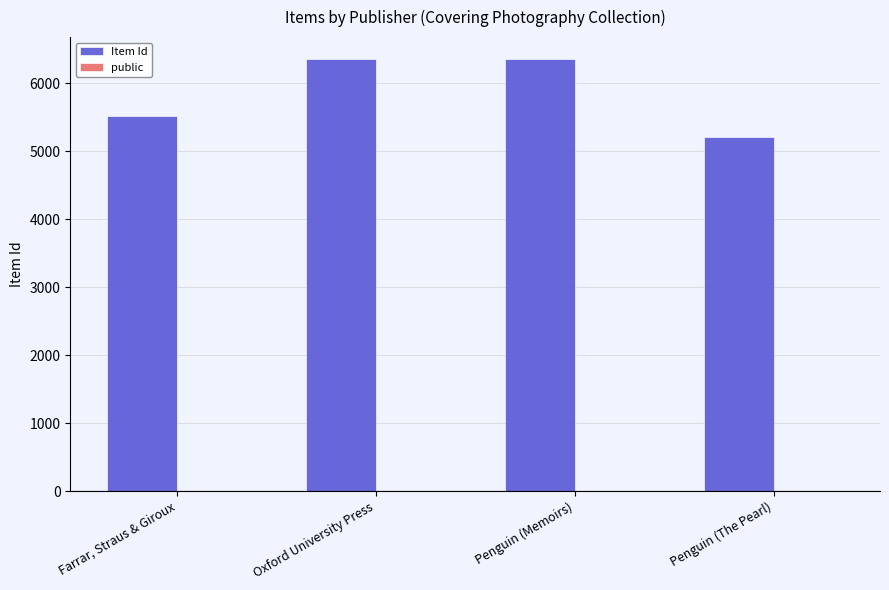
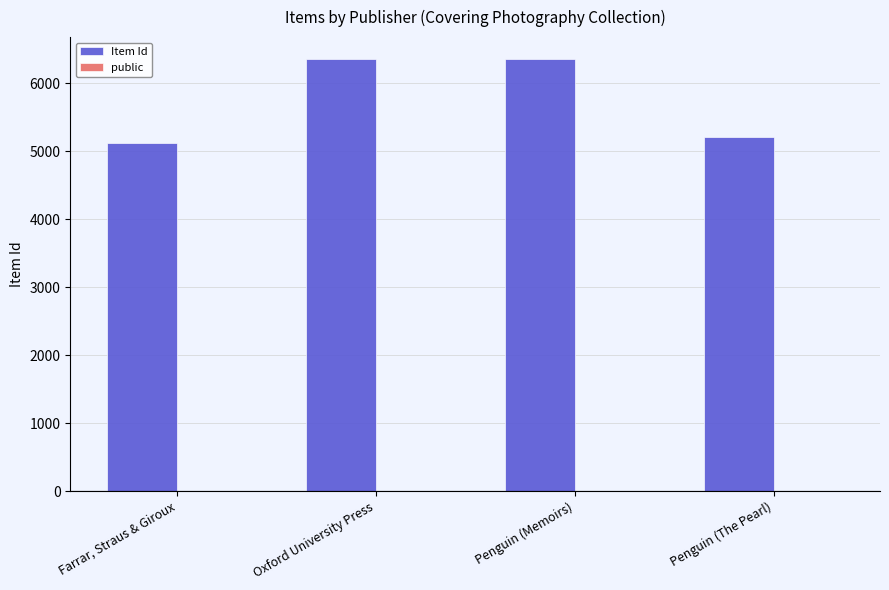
  {
    "Item Id": {
-     "Farrar, Straus & Giroux": 5500,
+     "Farrar, Straus & Giroux": 5100,
      "Oxford University Press": 6400,
      "Penguin (Memoirs)": 6400,
      "Penguin (The Pearl)": 5200
    }
  }
